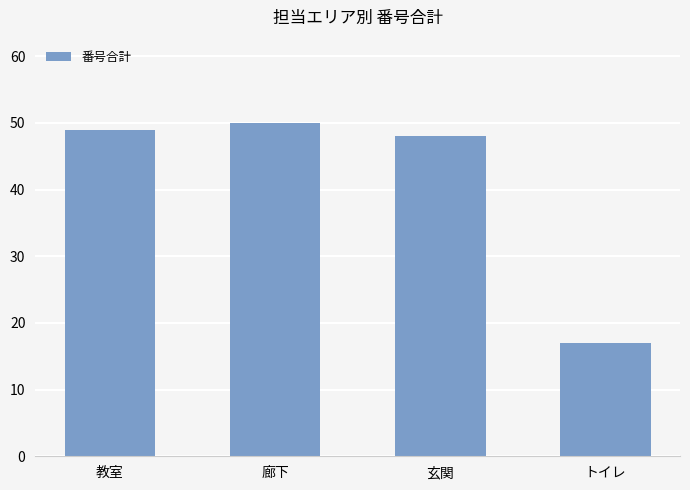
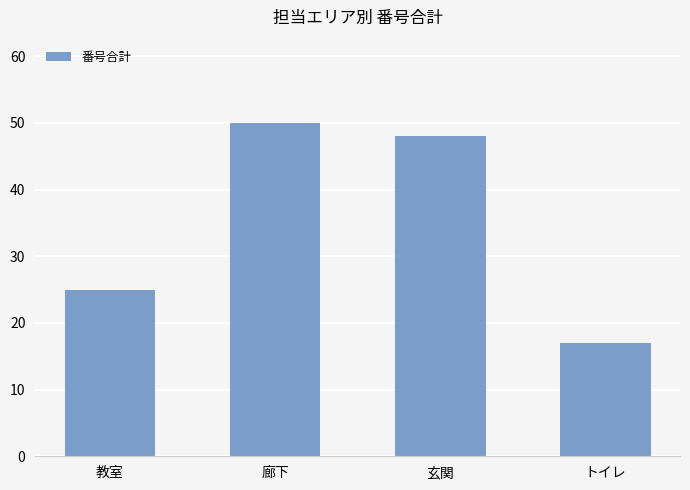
  {
-   "教室": 49,
+   "教室": 25,
    "廊下": 50,
    "玄関": 48,
    "トイレ": 17
  }
